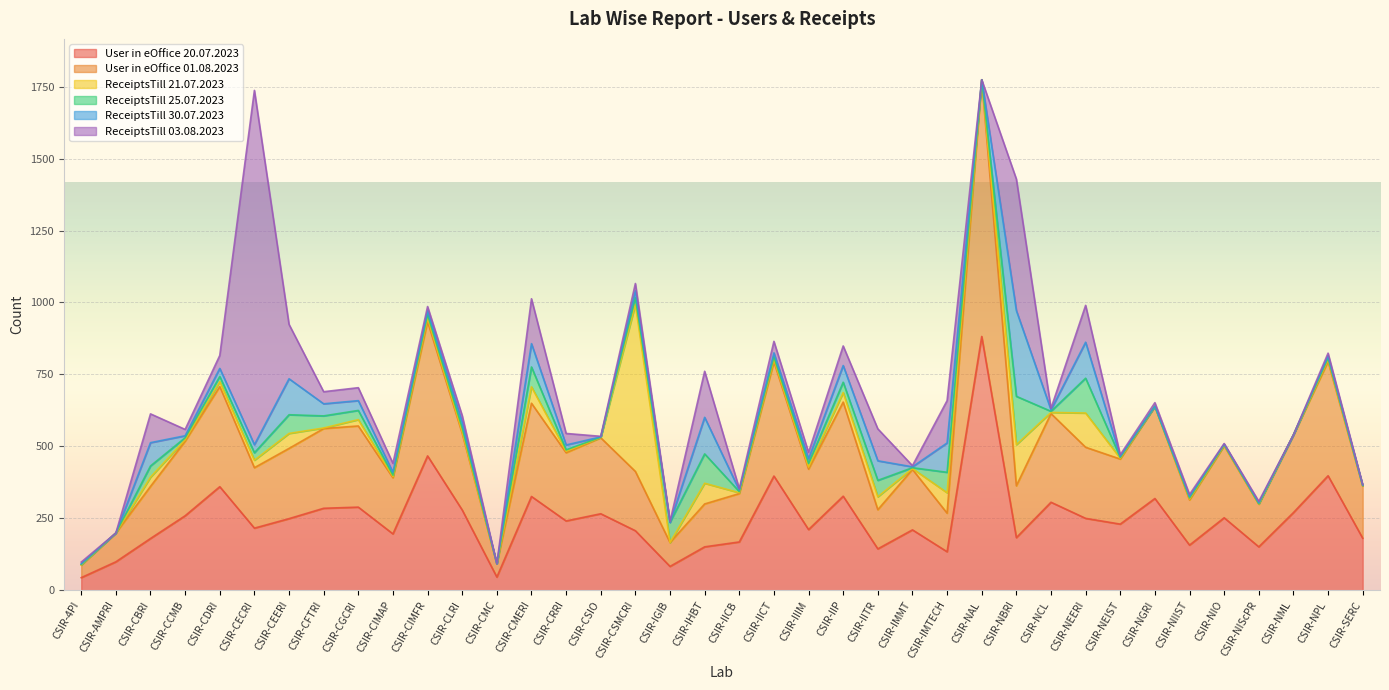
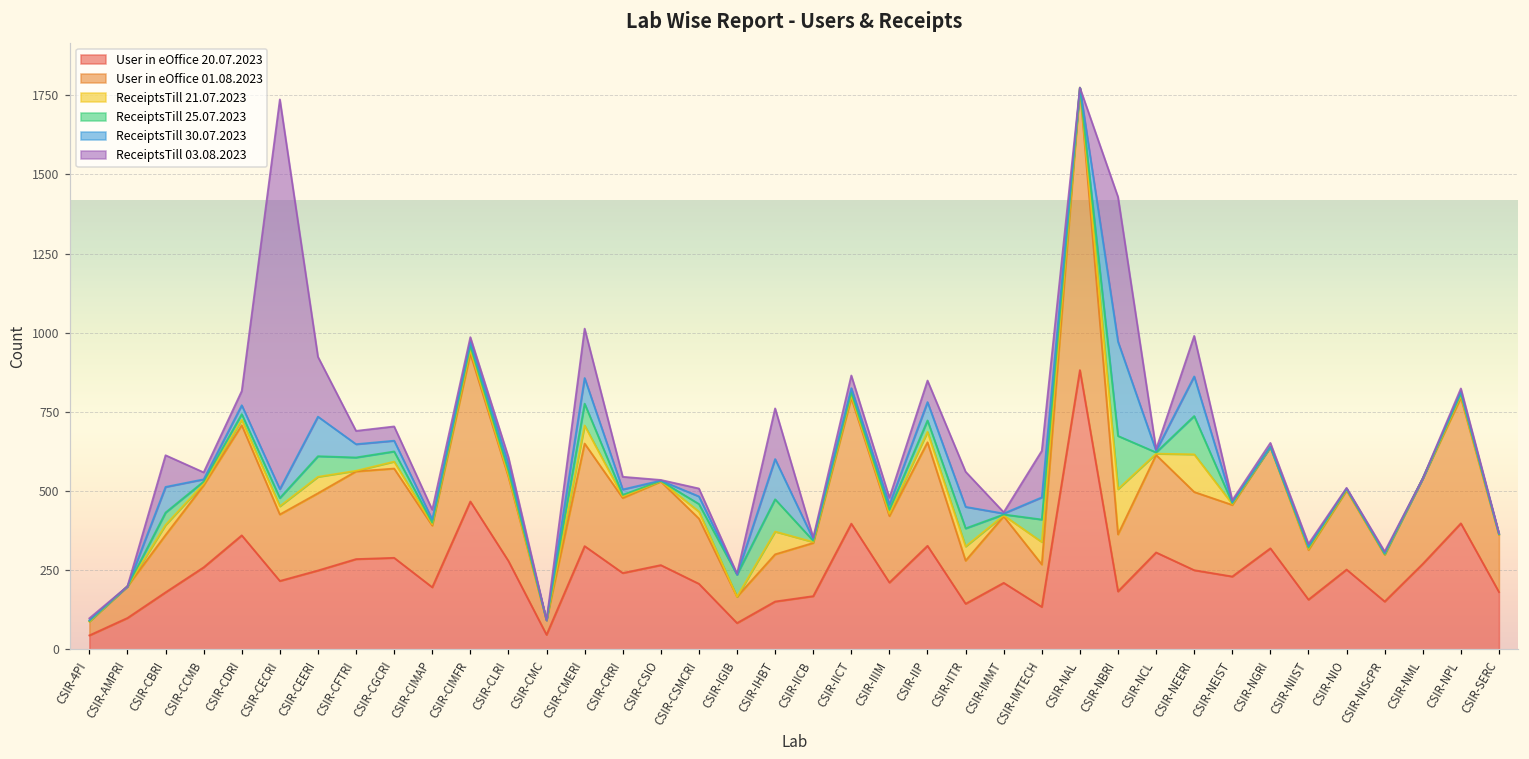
  {
    "ReceiptsTill 21.07.2023": {
      "CSIR-CBRI": 30,
      "CSIR-CDRI": 20,
      "CSIR-CECRI": 30,
      "CSIR-CEERI": 50,
      "CSIR-CGCRI": 20,
      "CSIR-CIMFR": 10,
      "CSIR-CMERI": 60,
-     "CSIR-CSMCRI": 580,
+     "CSIR-CSMCRI": 20,
      "CSIR-IHBT": 70,
      "CSIR-IIP": 30,
      "CSIR-IITR": 50,
      "CSIR-IMTECH": 70,
      "CSIR-NBRI": 140,
      "CSIR-NEERI": 120
    },
    "ReceiptsTill 25.07.2023": {
      "CSIR-CBRI": 40,
      "CSIR-CDRI": 20,
      "CSIR-CECRI": 30,
      "CSIR-CEERI": 70,
      "CSIR-CFTRI": 40,
      "CSIR-CGCRI": 30,
      "CSIR-CIMFR": 10,
      "CSIR-CLRI": 10,
      "CSIR-CMERI": 70,
      "CSIR-CSMCRI": 20,
      "CSIR-IHBT": 100,
      "CSIR-IICT": 10,
      "CSIR-IIIM": 10,
      "CSIR-IIP": 40,
      "CSIR-IITR": 60,
      "CSIR-IMTECH": 70,
      "CSIR-NBRI": 170,
      "CSIR-NEERI": 120
    },
    "ReceiptsTill 30.07.2023": {
      "CSIR-CBRI": 80,
      "CSIR-CDRI": 30,
      "CSIR-CECRI": 30,
      "CSIR-CEERI": 130,
      "CSIR-CFTRI": 40,
      "CSIR-CGCRI": 30,
      "CSIR-CIMAP": 10,
      "CSIR-CIMFR": 10,
      "CSIR-CLRI": 20,
      "CSIR-CMERI": 80,
      "CSIR-CRRI": 20,
      "CSIR-CSMCRI": 20,
      "CSIR-IHBT": 130,
      "CSIR-IICT": 10,
      "CSIR-IIIM": 20,
      "CSIR-IIP": 60,
      "CSIR-IITR": 70,
-     "CSIR-IMTECH": 100,
+     "CSIR-IMTECH": 70,
      "CSIR-NBRI": 300,
      "CSIR-NEERI": 130
    },
    "ReceiptsTill 03.08.2023": {
      "CSIR-CBRI": 100,
      "CSIR-CCMB": 20,
      "CSIR-CDRI": 50,
      "CSIR-CECRI": 1230,
      "CSIR-CEERI": 190,
      "CSIR-CFTRI": 40,
      "CSIR-CGCRI": 50,
      "CSIR-CIMAP": 30,
      "CSIR-CIMFR": 20,
      "CSIR-CLRI": 20,
      "CSIR-CMERI": 160,
      "CSIR-CRRI": 40,
      "CSIR-CSMCRI": 30,
      "CSIR-IHBT": 160,
      "CSIR-IICT": 40,
      "CSIR-IIIM": 20,
      "CSIR-IIP": 70,
      "CSIR-IITR": 110,
      "CSIR-IMTECH": 150,
      "CSIR-NBRI": 460,
      "CSIR-NEERI": 130,
      "CSIR-NGRI": 10,
      "CSIR-NPL": 10
    }
  }
